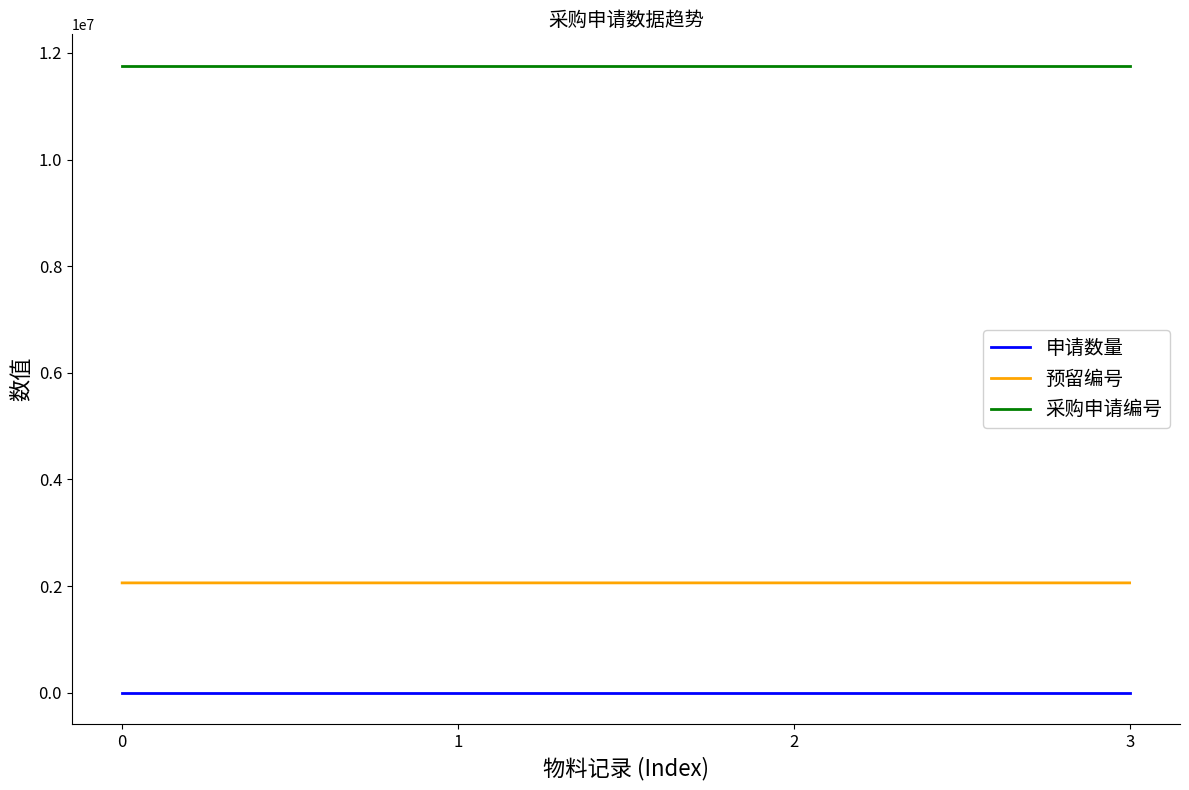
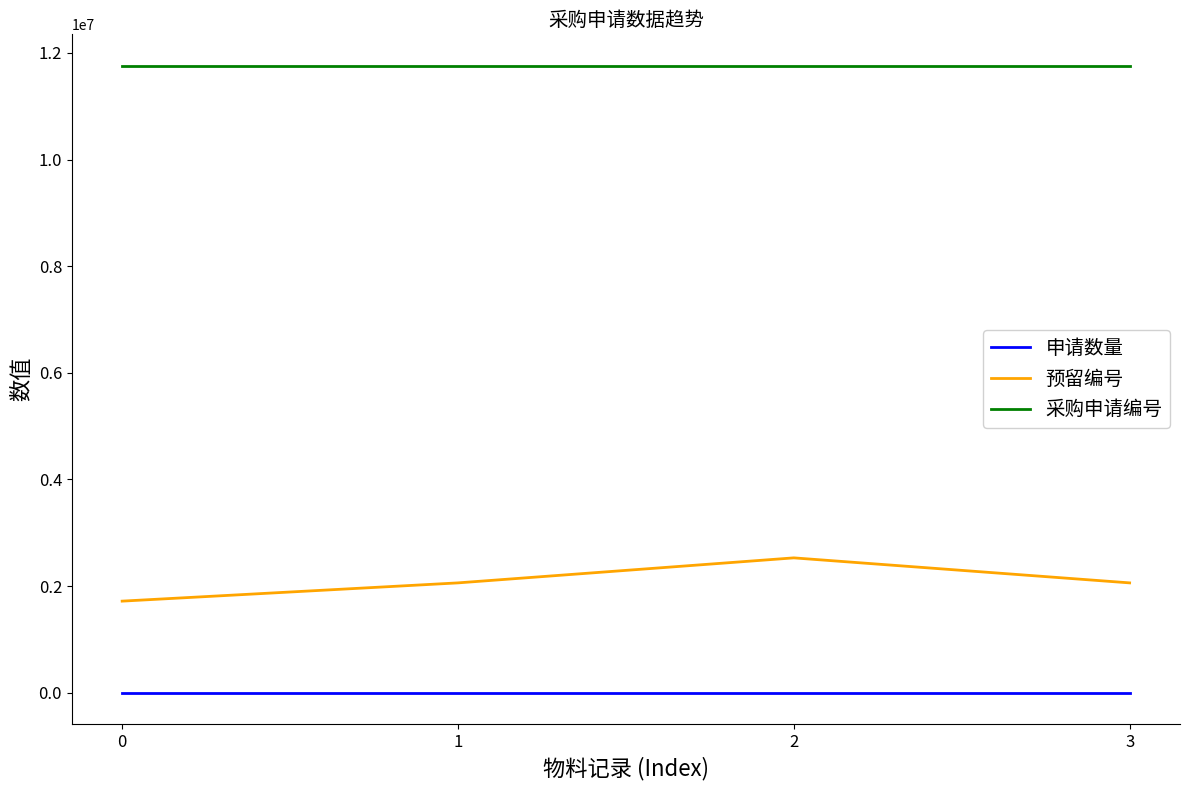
  {
    "申请数量": {
      "0": 0,
      "1": 0,
      "2": 0,
      "3": 0
    },
    "预留编号": {
-     "0": 2100000,
+     "0": 1700000,
      "1": 2100000,
-     "2": 2100000,
+     "2": 2500000,
      "3": 2100000
    },
    "采购申请编号": {
      "0": 11800000,
      "1": 11800000,
      "2": 11800000,
      "3": 11800000
    }
  }
